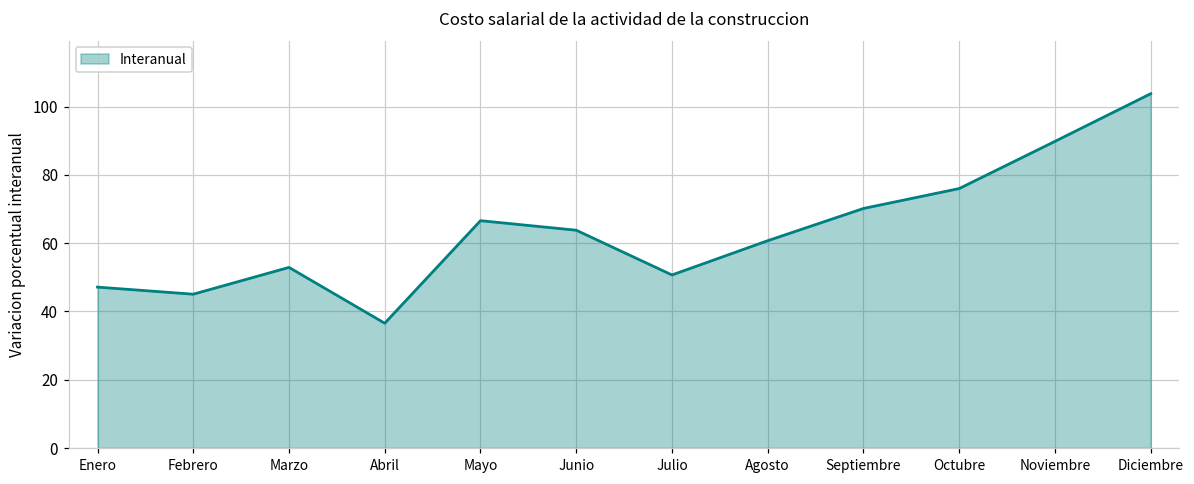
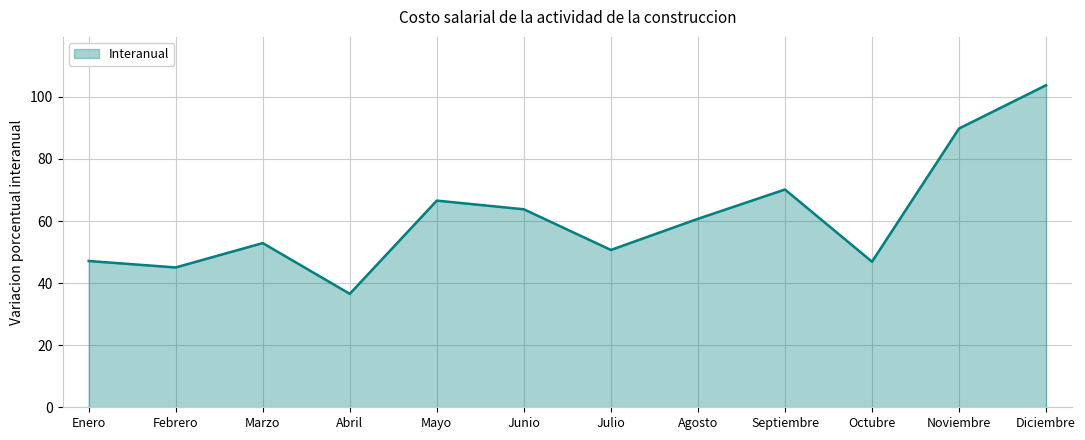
  {
    "Enero": 47,
    "Febrero": 45,
    "Marzo": 53,
    "Abril": 37,
    "Mayo": 67,
    "Junio": 64,
    "Julio": 51,
    "Agosto": 61,
    "Septiembre": 70,
-   "Octubre": 76,
+   "Octubre": 47,
    "Noviembre": 90,
    "Diciembre": 104
  }
